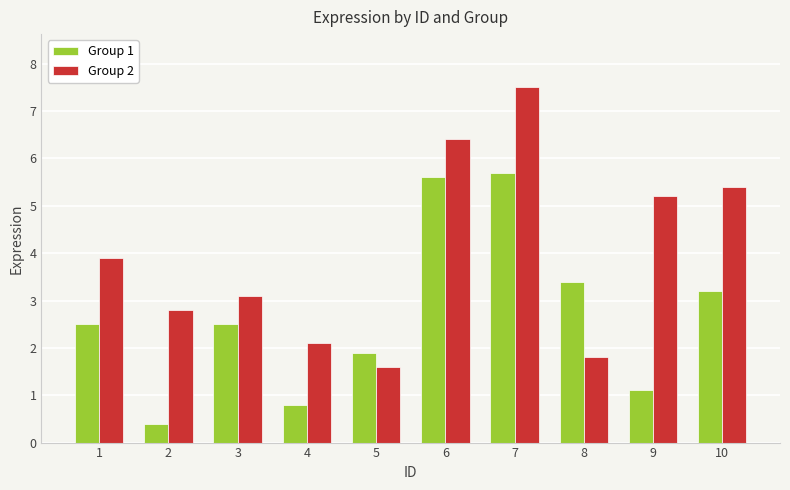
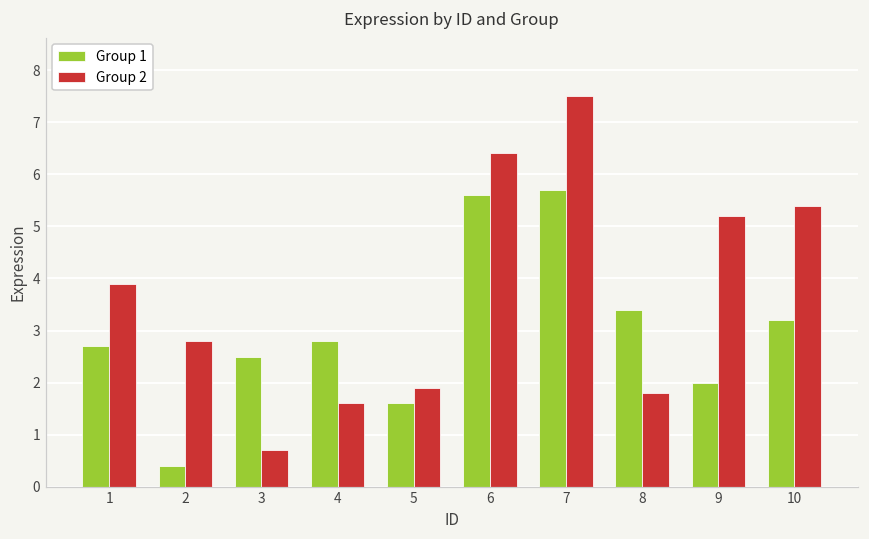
  {
    "Group 1": {
-     "1": 2.5,
+     "1": 2.7,
      "2": 0.4,
      "3": 2.5,
-     "4": 0.8,
-     "5": 1.9,
+     "4": 2.8,
+     "5": 1.6,
      "6": 5.6,
      "7": 5.7,
      "8": 3.4,
-     "9": 1.1,
+     "9": 2.0,
      "10": 3.2
    },
    "Group 2": {
      "1": 3.9,
      "2": 2.8,
-     "3": 3.1,
-     "4": 2.1,
-     "5": 1.6,
+     "3": 0.7,
+     "4": 1.6,
+     "5": 1.9,
      "6": 6.4,
      "7": 7.5,
      "8": 1.8,
      "9": 5.2,
      "10": 5.4
    }
  }
